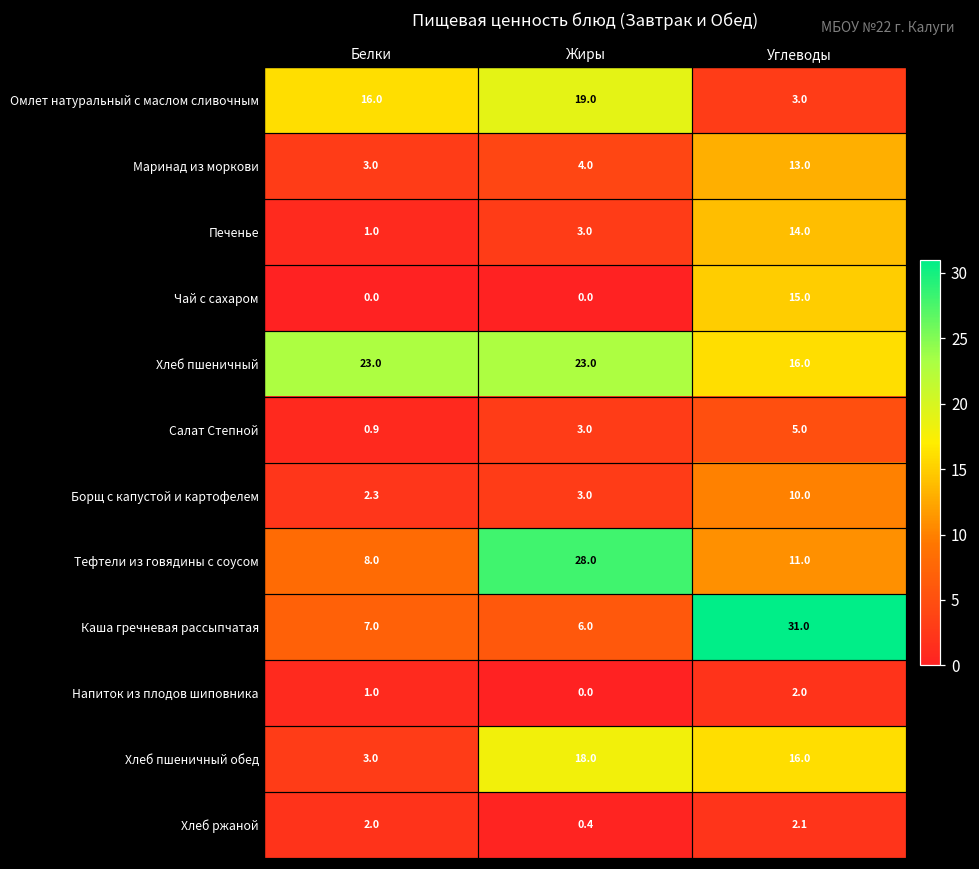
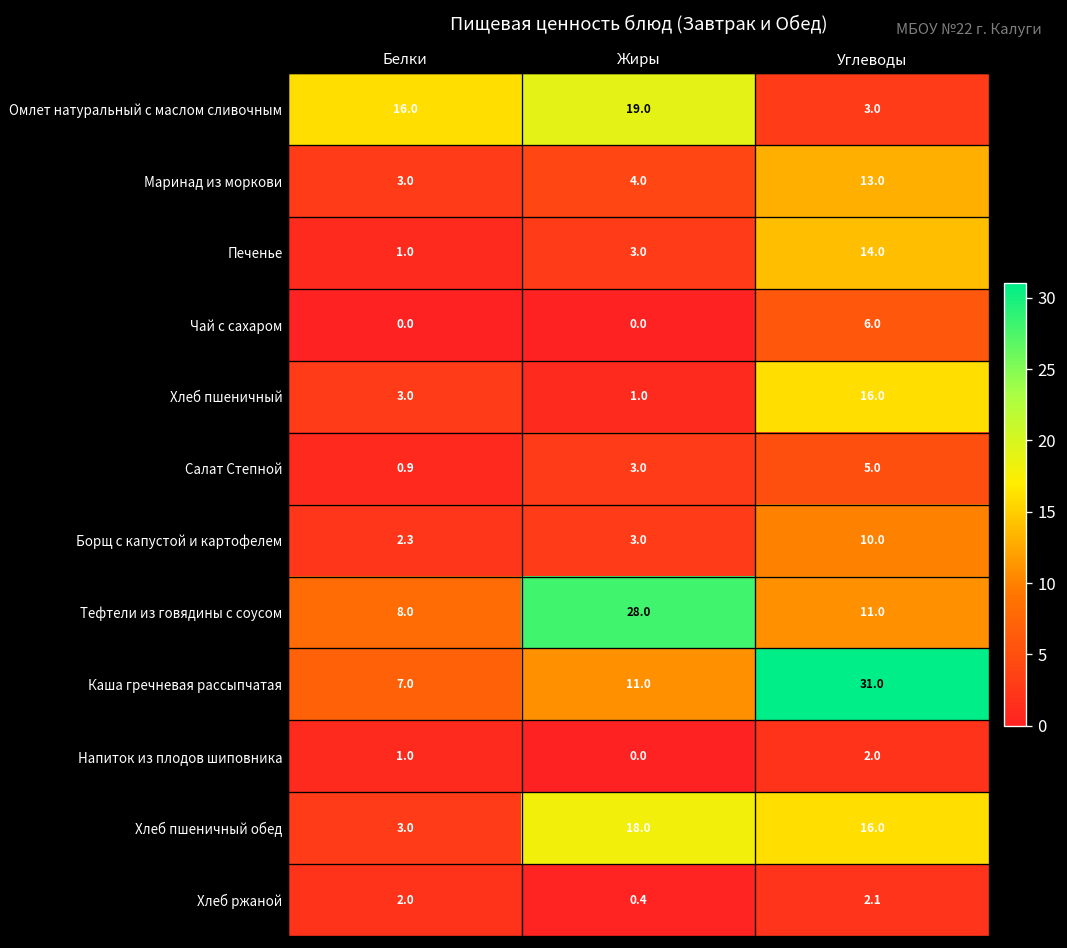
  {
    "Омлет натуральный с маслом сливочным": {
      "Белки": 16.0,
      "Жиры": 19.0,
      "Углеводы": 3.0
    },
    "Маринад из моркови": {
      "Белки": 3.0,
      "Жиры": 4.0,
      "Углеводы": 13.0
    },
    "Печенье": {
      "Белки": 1.0,
      "Жиры": 3.0,
      "Углеводы": 14.0
    },
    "Чай с сахаром": {
      "Белки": 0.0,
      "Жиры": 0.0,
-     "Углеводы": 15.0
+     "Углеводы": 6.0
    },
    "Хлеб пшеничный": {
-     "Белки": 23.0,
-     "Жиры": 23.0,
+     "Белки": 3.0,
+     "Жиры": 1.0,
      "Углеводы": 16.0
    },
    "Салат Степной": {
      "Белки": 0.9,
      "Жиры": 3.0,
      "Углеводы": 5.0
    },
    "Борщ с капустой и картофелем": {
      "Белки": 2.3,
      "Жиры": 3.0,
      "Углеводы": 10.0
    },
    "Тефтели из говядины с соусом": {
      "Белки": 8.0,
      "Жиры": 28.0,
      "Углеводы": 11.0
    },
    "Каша гречневая рассыпчатая": {
      "Белки": 7.0,
-     "Жиры": 6.0,
+     "Жиры": 11.0,
      "Углеводы": 31.0
    },
    "Напиток из плодов шиповника": {
      "Белки": 1.0,
      "Жиры": 0.0,
      "Углеводы": 2.0
    },
    "Хлеб пшеничный обед": {
      "Белки": 3.0,
      "Жиры": 18.0,
      "Углеводы": 16.0
    },
    "Хлеб ржаной": {
      "Белки": 2.0,
      "Жиры": 0.4,
      "Углеводы": 2.1
    }
  }
